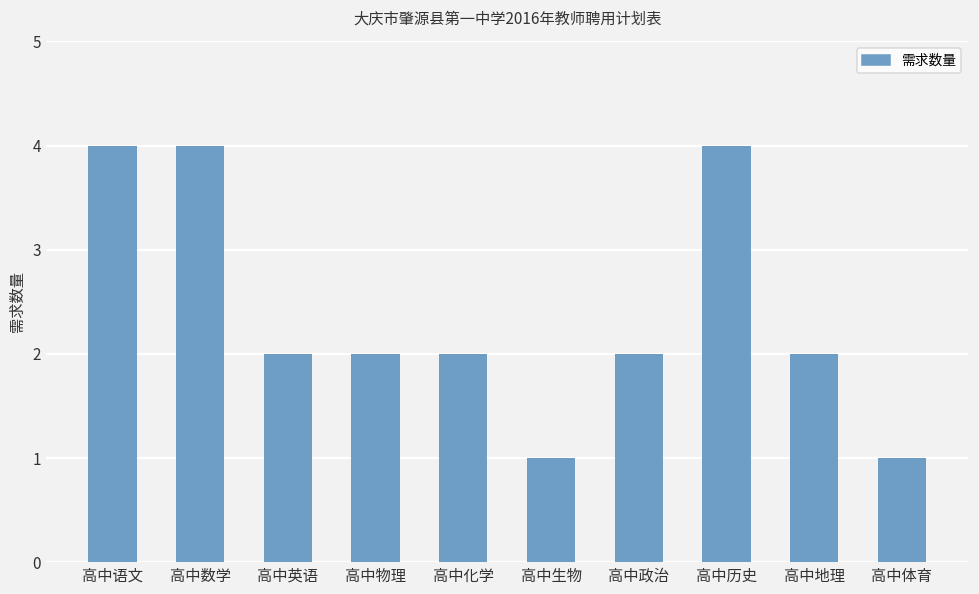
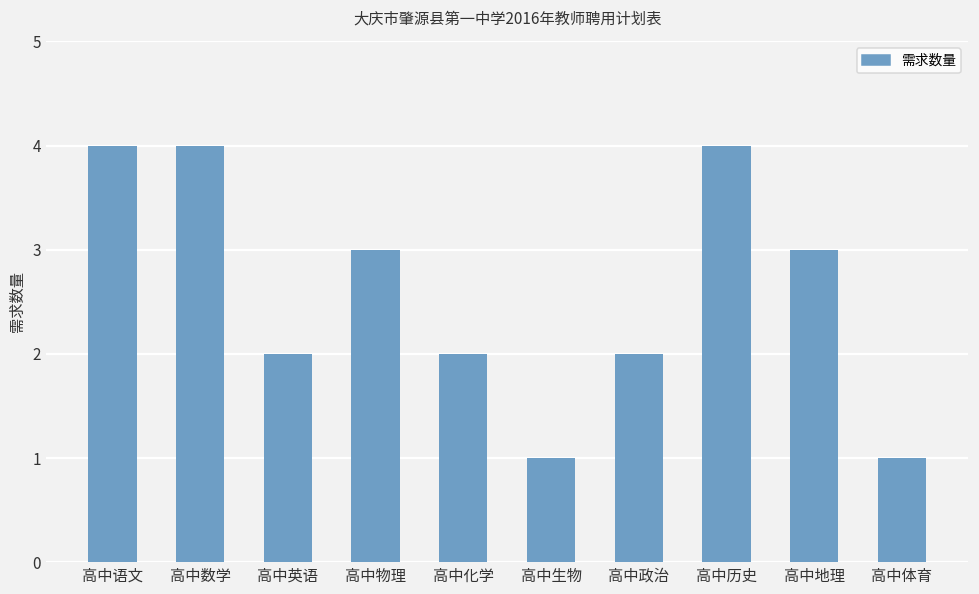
  {
    "高中语文": 4,
    "高中数学": 4,
    "高中英语": 2,
-   "高中物理": 2,
+   "高中物理": 3,
    "高中化学": 2,
    "高中生物": 1,
    "高中政治": 2,
    "高中历史": 4,
-   "高中地理": 2,
+   "高中地理": 3,
    "高中体育": 1
  }
